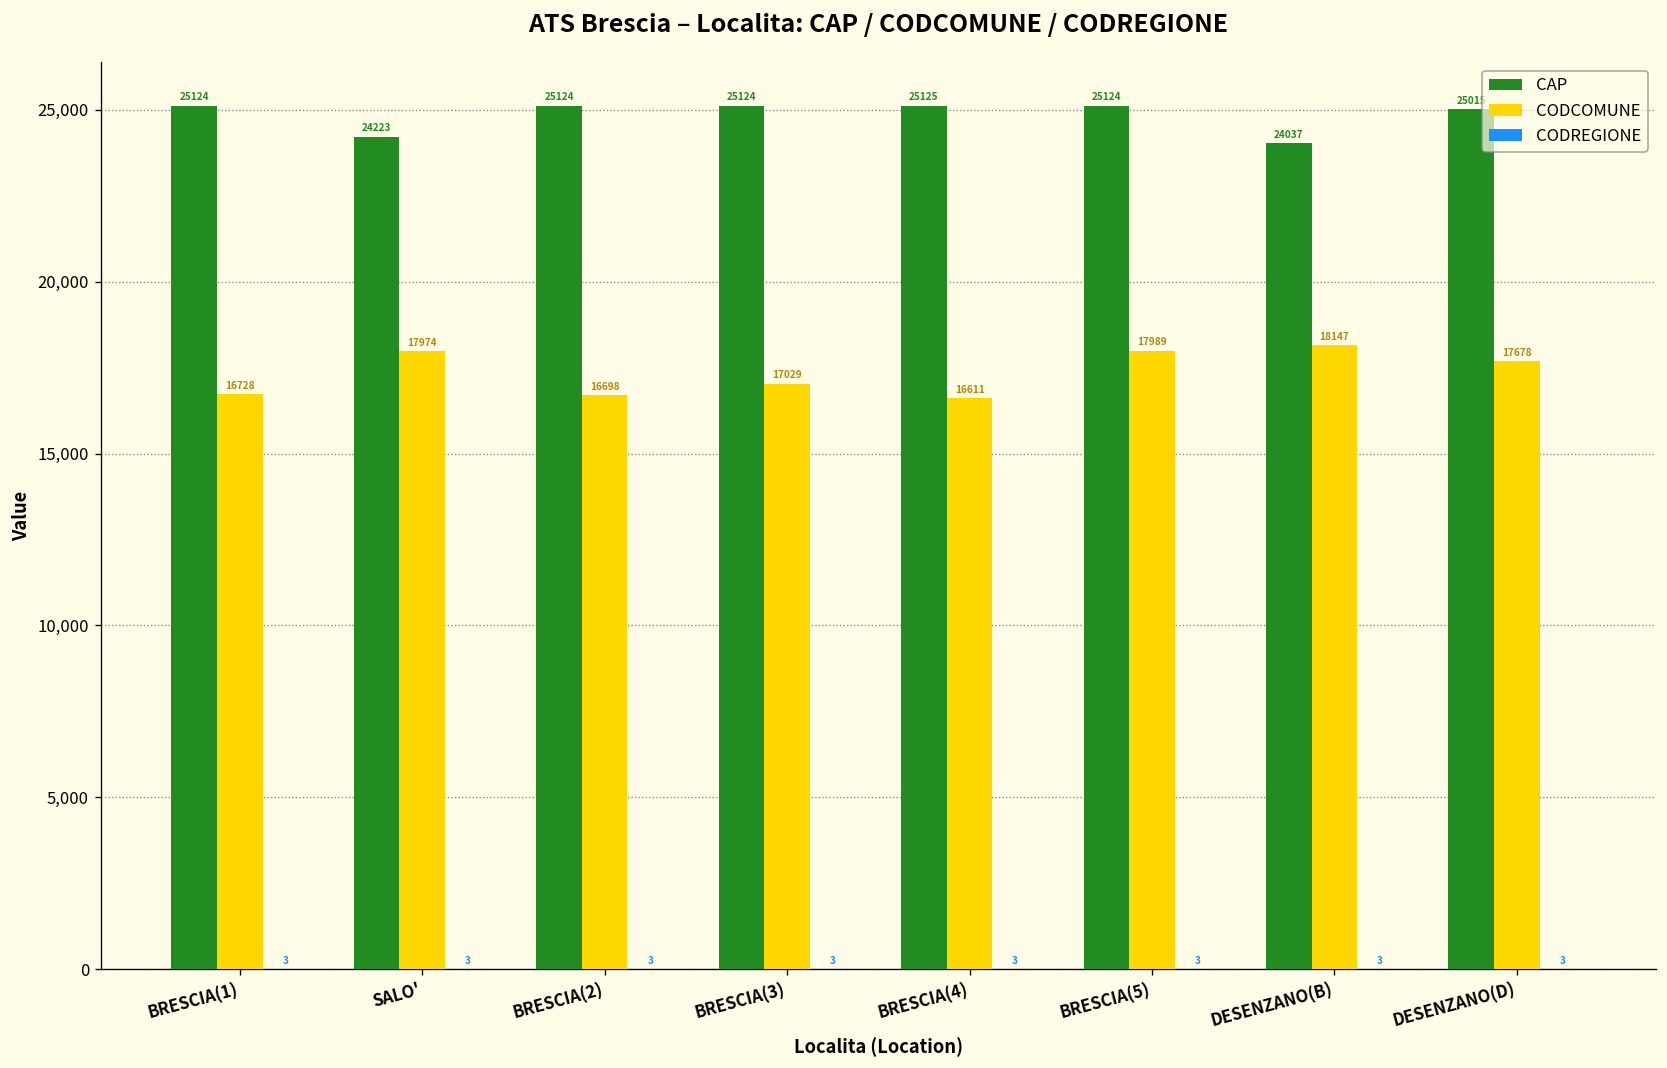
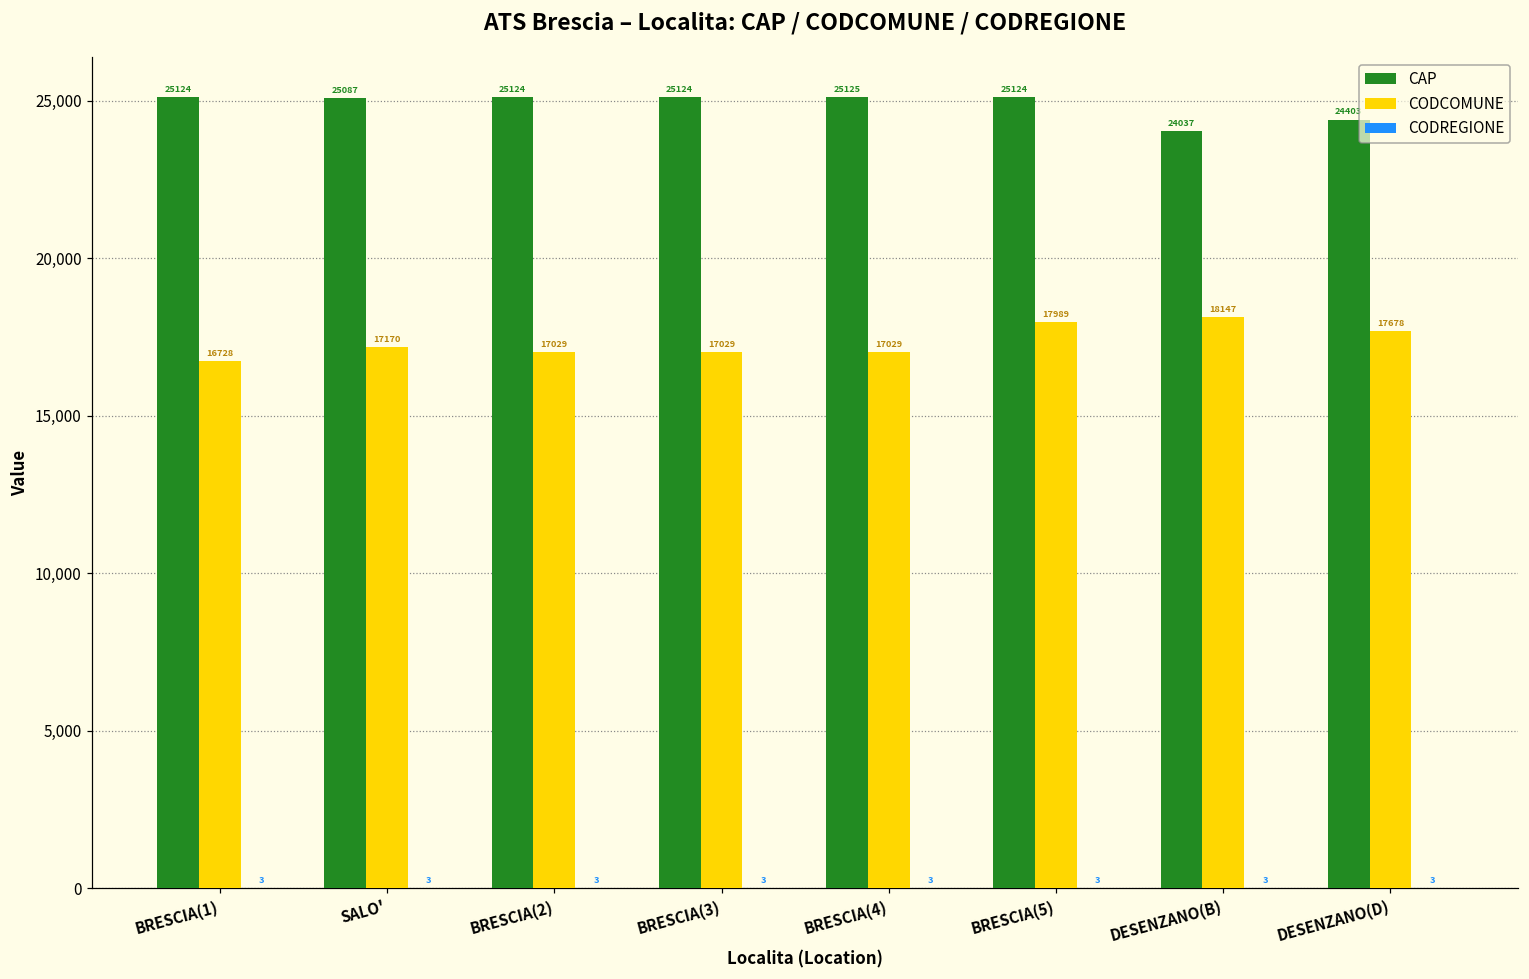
  {
    "CAP": {
      "BRESCIA(1)": "25124",
-     "SALO'": "24223",
+     "SALO'": "25087",
      "BRESCIA(2)": "25124",
      "BRESCIA(3)": "25124",
      "BRESCIA(4)": "25125",
      "BRESCIA(5)": "25124",
      "DESENZANO(B)": "24037",
-     "DESENZANO(D)": "25,000"
+     "DESENZANO(D)": "24,400"
    },
    "CODCOMUNE": {
      "BRESCIA(1)": "16728",
-     "SALO'": "17974",
-     "BRESCIA(2)": "16698",
+     "SALO'": "17170",
+     "BRESCIA(2)": "17029",
      "BRESCIA(3)": "17029",
-     "BRESCIA(4)": "16611",
+     "BRESCIA(4)": "17029",
      "BRESCIA(5)": "17989",
      "DESENZANO(B)": "18147",
      "DESENZANO(D)": "17678"
    },
    "CODREGIONE": {
      "BRESCIA(1)": "3",
      "SALO'": "3",
      "BRESCIA(2)": "3",
      "BRESCIA(3)": "3",
      "BRESCIA(4)": "3",
      "BRESCIA(5)": "3",
      "DESENZANO(B)": "3",
      "DESENZANO(D)": "3"
    }
  }
